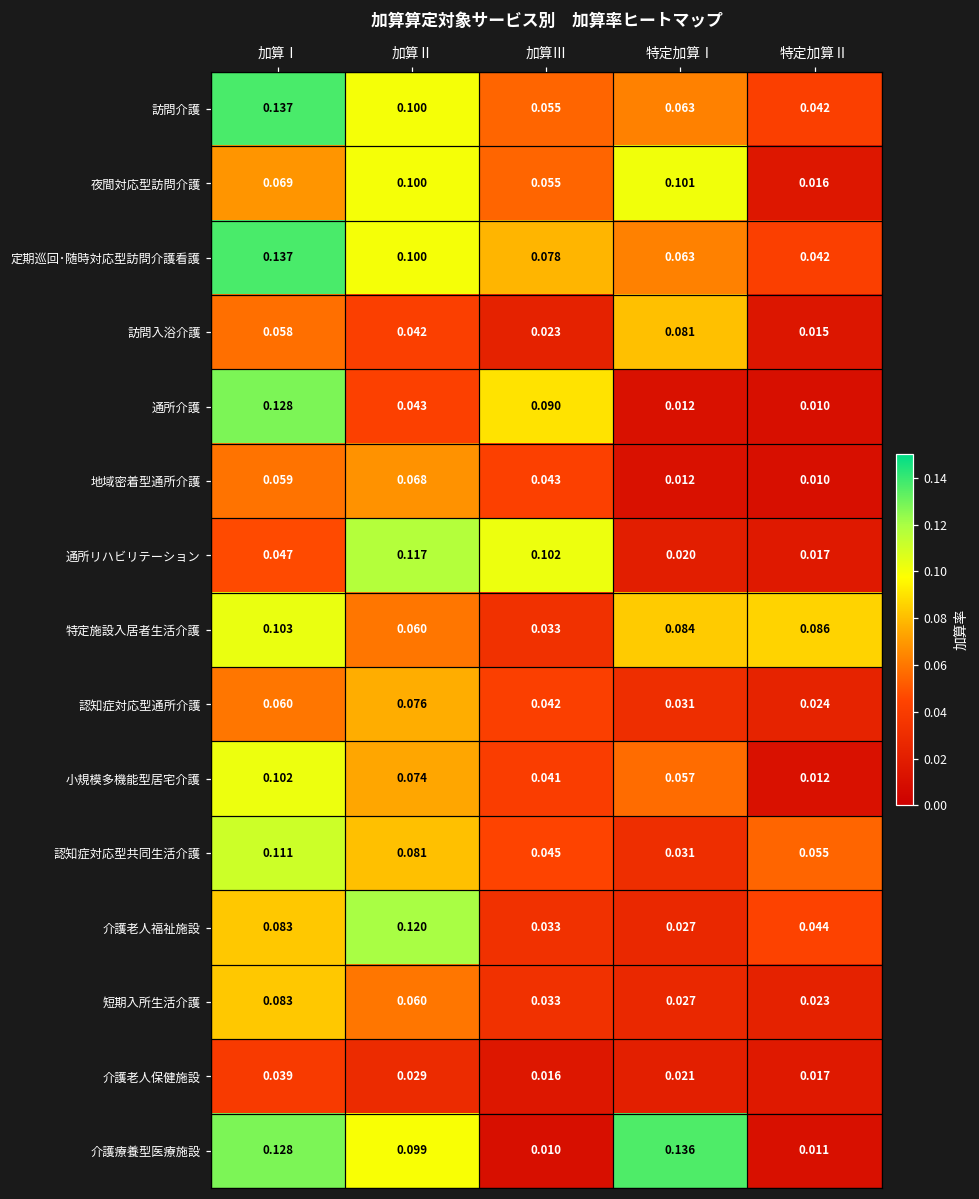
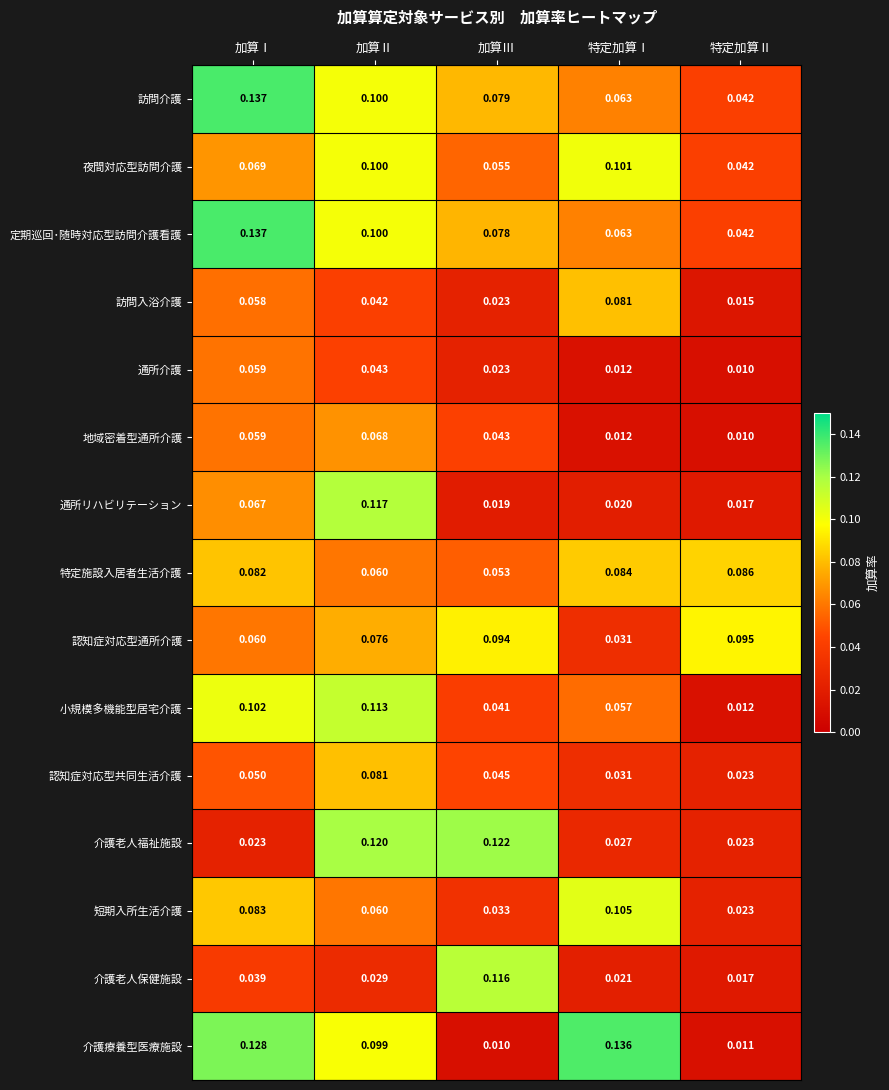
  {
    "訪問介護": {
      "加算Ⅰ": 0.137,
      "加算Ⅱ": 0.100,
-     "加算Ⅲ": 0.055,
+     "加算Ⅲ": 0.079,
      "特定加算Ⅰ": 0.063,
      "特定加算Ⅱ": 0.042
    },
    "夜間対応型訪問介護": {
      "加算Ⅰ": 0.069,
      "加算Ⅱ": 0.100,
      "加算Ⅲ": 0.055,
      "特定加算Ⅰ": 0.101,
-     "特定加算Ⅱ": 0.016
+     "特定加算Ⅱ": 0.042
    },
    "定期巡回･随時対応型訪問介護看護": {
      "加算Ⅰ": 0.137,
      "加算Ⅱ": 0.100,
      "加算Ⅲ": 0.078,
      "特定加算Ⅰ": 0.063,
      "特定加算Ⅱ": 0.042
    },
    "訪問入浴介護": {
      "加算Ⅰ": 0.058,
      "加算Ⅱ": 0.042,
      "加算Ⅲ": 0.023,
      "特定加算Ⅰ": 0.081,
      "特定加算Ⅱ": 0.015
    },
    "通所介護": {
-     "加算Ⅰ": 0.128,
+     "加算Ⅰ": 0.059,
      "加算Ⅱ": 0.043,
-     "加算Ⅲ": 0.090,
+     "加算Ⅲ": 0.023,
      "特定加算Ⅰ": 0.012,
      "特定加算Ⅱ": 0.010
    },
    "地域密着型通所介護": {
      "加算Ⅰ": 0.059,
      "加算Ⅱ": 0.068,
      "加算Ⅲ": 0.043,
      "特定加算Ⅰ": 0.012,
      "特定加算Ⅱ": 0.010
    },
    "通所リハビリテーション": {
-     "加算Ⅰ": 0.047,
+     "加算Ⅰ": 0.067,
      "加算Ⅱ": 0.117,
-     "加算Ⅲ": 0.102,
+     "加算Ⅲ": 0.019,
      "特定加算Ⅰ": 0.020,
      "特定加算Ⅱ": 0.017
    },
    "特定施設入居者生活介護": {
-     "加算Ⅰ": 0.103,
+     "加算Ⅰ": 0.082,
      "加算Ⅱ": 0.060,
-     "加算Ⅲ": 0.033,
+     "加算Ⅲ": 0.053,
      "特定加算Ⅰ": 0.084,
      "特定加算Ⅱ": 0.086
    },
    "認知症対応型通所介護": {
      "加算Ⅰ": 0.060,
      "加算Ⅱ": 0.076,
-     "加算Ⅲ": 0.042,
+     "加算Ⅲ": 0.094,
      "特定加算Ⅰ": 0.031,
-     "特定加算Ⅱ": 0.024
+     "特定加算Ⅱ": 0.095
    },
    "小規模多機能型居宅介護": {
      "加算Ⅰ": 0.102,
-     "加算Ⅱ": 0.074,
+     "加算Ⅱ": 0.113,
      "加算Ⅲ": 0.041,
      "特定加算Ⅰ": 0.057,
      "特定加算Ⅱ": 0.012
    },
    "認知症対応型共同生活介護": {
-     "加算Ⅰ": 0.111,
+     "加算Ⅰ": 0.050,
      "加算Ⅱ": 0.081,
      "加算Ⅲ": 0.045,
      "特定加算Ⅰ": 0.031,
-     "特定加算Ⅱ": 0.055
+     "特定加算Ⅱ": 0.023
    },
    "介護老人福祉施設": {
-     "加算Ⅰ": 0.083,
+     "加算Ⅰ": 0.023,
      "加算Ⅱ": 0.120,
-     "加算Ⅲ": 0.033,
+     "加算Ⅲ": 0.122,
      "特定加算Ⅰ": 0.027,
-     "特定加算Ⅱ": 0.044
+     "特定加算Ⅱ": 0.023
    },
    "短期入所生活介護": {
      "加算Ⅰ": 0.083,
      "加算Ⅱ": 0.060,
      "加算Ⅲ": 0.033,
-     "特定加算Ⅰ": 0.027,
+     "特定加算Ⅰ": 0.105,
      "特定加算Ⅱ": 0.023
    },
    "介護老人保健施設": {
      "加算Ⅰ": 0.039,
      "加算Ⅱ": 0.029,
-     "加算Ⅲ": 0.016,
+     "加算Ⅲ": 0.116,
      "特定加算Ⅰ": 0.021,
      "特定加算Ⅱ": 0.017
    },
    "介護療養型医療施設": {
      "加算Ⅰ": 0.128,
      "加算Ⅱ": 0.099,
      "加算Ⅲ": 0.010,
      "特定加算Ⅰ": 0.136,
      "特定加算Ⅱ": 0.011
    }
  }
